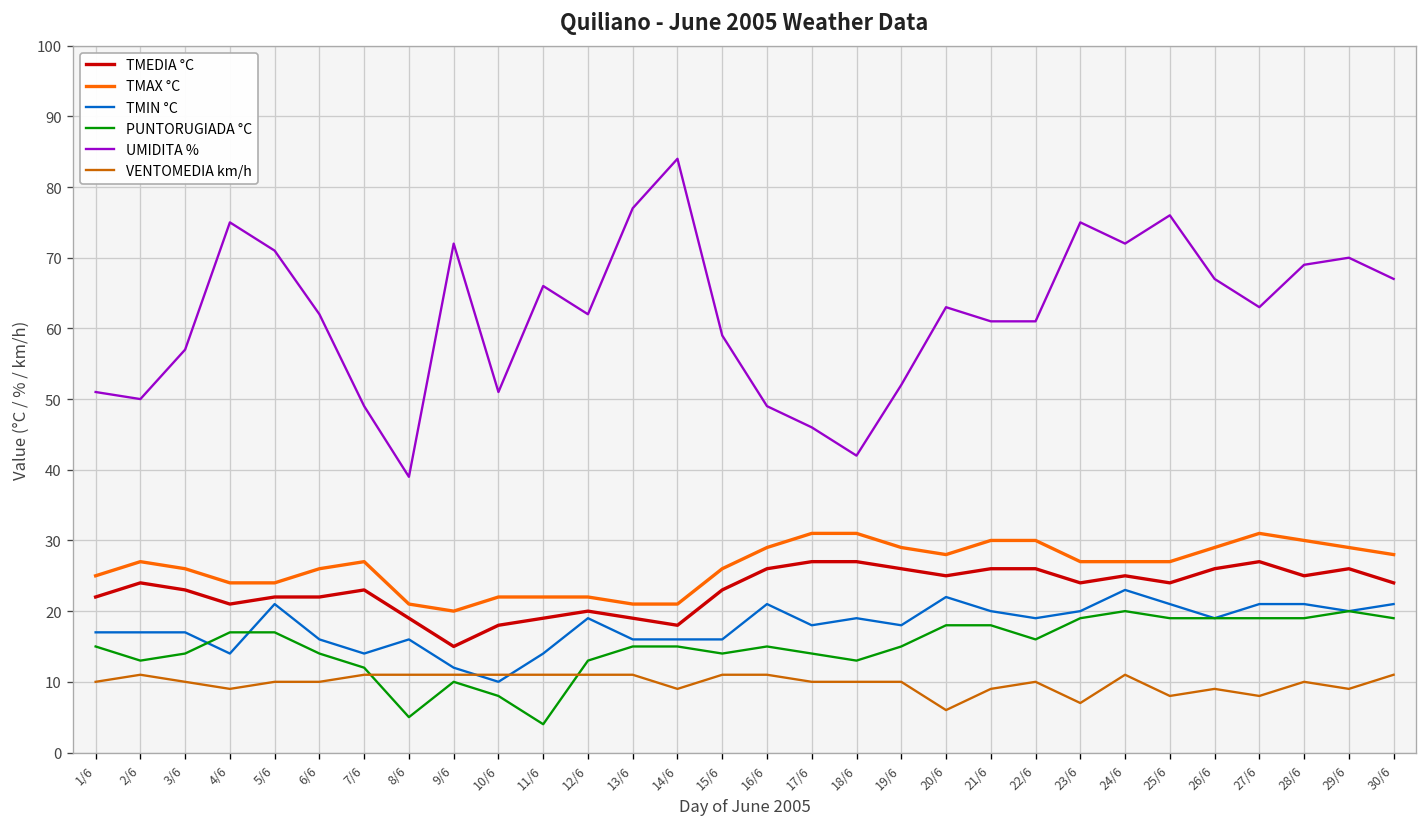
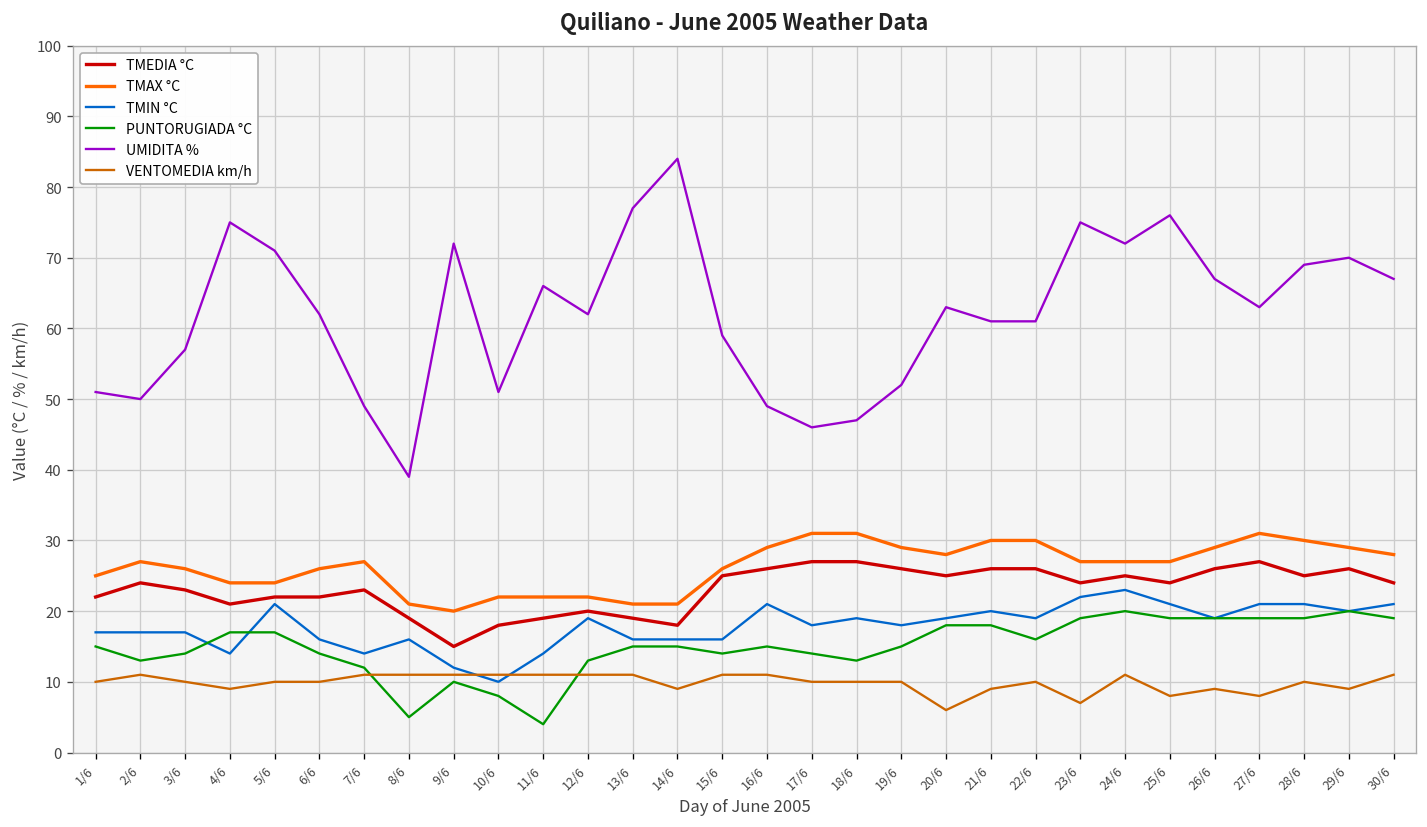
  {
    "TMEDIA °C": {
      "1/6": 22,
      "2/6": 24,
      "3/6": 23,
      "4/6": 21,
      "5/6": 22,
      "6/6": 22,
      "7/6": 23,
      "8/6": 19,
      "9/6": 15,
      "10/6": 18,
      "11/6": 19,
      "12/6": 20,
      "13/6": 19,
      "14/6": 18,
-     "15/6": 23,
+     "15/6": 25,
      "16/6": 26,
      "17/6": 27,
      "18/6": 27,
      "19/6": 26,
      "20/6": 25,
      "21/6": 26,
      "22/6": 26,
      "23/6": 24,
      "24/6": 25,
      "25/6": 24,
      "26/6": 26,
      "27/6": 27,
      "28/6": 25,
      "29/6": 26,
      "30/6": 24
    },
    "TMIN °C": {
      "1/6": 17,
      "2/6": 17,
      "3/6": 17,
      "4/6": 14,
      "5/6": 21,
      "6/6": 16,
      "7/6": 14,
      "8/6": 16,
      "9/6": 12,
      "10/6": 10,
      "11/6": 14,
      "12/6": 19,
      "13/6": 16,
      "14/6": 16,
      "15/6": 16,
      "16/6": 21,
      "17/6": 18,
      "18/6": 19,
      "19/6": 18,
-     "20/6": 22,
+     "20/6": 19,
      "21/6": 20,
      "22/6": 19,
-     "23/6": 20,
+     "23/6": 22,
      "24/6": 23,
      "25/6": 21,
      "27/6": 21,
      "28/6": 21,
      "30/6": 21
    },
    "PUNTORUGIADA °C": {
      "1/6": 15,
      "2/6": 13,
      "3/6": 14,
      "4/6": 17,
      "5/6": 17,
      "6/6": 14,
      "7/6": 12,
      "8/6": 5,
      "9/6": 10,
      "10/6": 8,
      "11/6": 4,
      "12/6": 13,
      "13/6": 15,
      "14/6": 15,
      "15/6": 14,
      "16/6": 15,
      "17/6": 14,
      "18/6": 13,
      "19/6": 15,
      "20/6": 18,
      "21/6": 18,
      "22/6": 16,
      "23/6": 19,
      "24/6": 20,
      "25/6": 19,
      "27/6": 19,
      "28/6": 19,
      "30/6": 19
    },
    "UMIDITA %": {
      "1/6": 51,
      "2/6": 50,
      "3/6": 57,
      "4/6": 75,
      "5/6": 71,
      "6/6": 62,
      "7/6": 49,
      "8/6": 39,
      "9/6": 72,
      "10/6": 51,
      "11/6": 66,
      "12/6": 62,
      "13/6": 77,
      "14/6": 84,
      "15/6": 59,
      "16/6": 49,
      "17/6": 46,
-     "18/6": 42,
+     "18/6": 47,
      "19/6": 52,
      "20/6": 63,
      "21/6": 61,
      "22/6": 61,
      "23/6": 75,
      "24/6": 72,
      "25/6": 76,
      "26/6": 67,
      "27/6": 63,
      "28/6": 69,
      "29/6": 70,
      "30/6": 67
    }
  }
